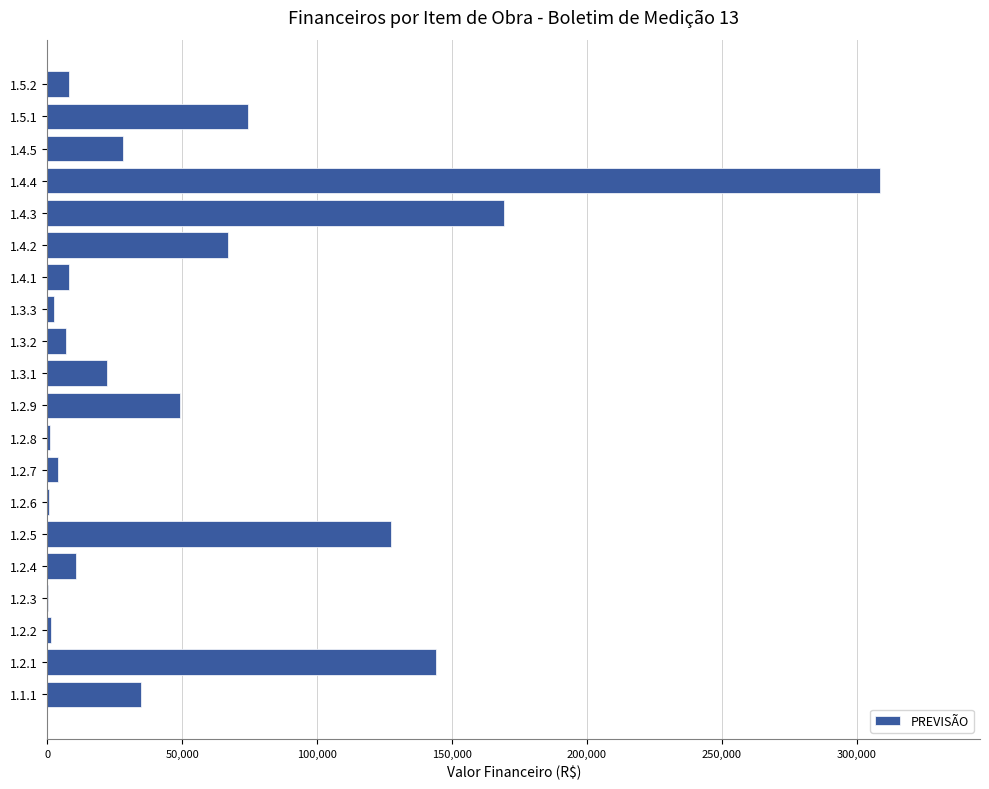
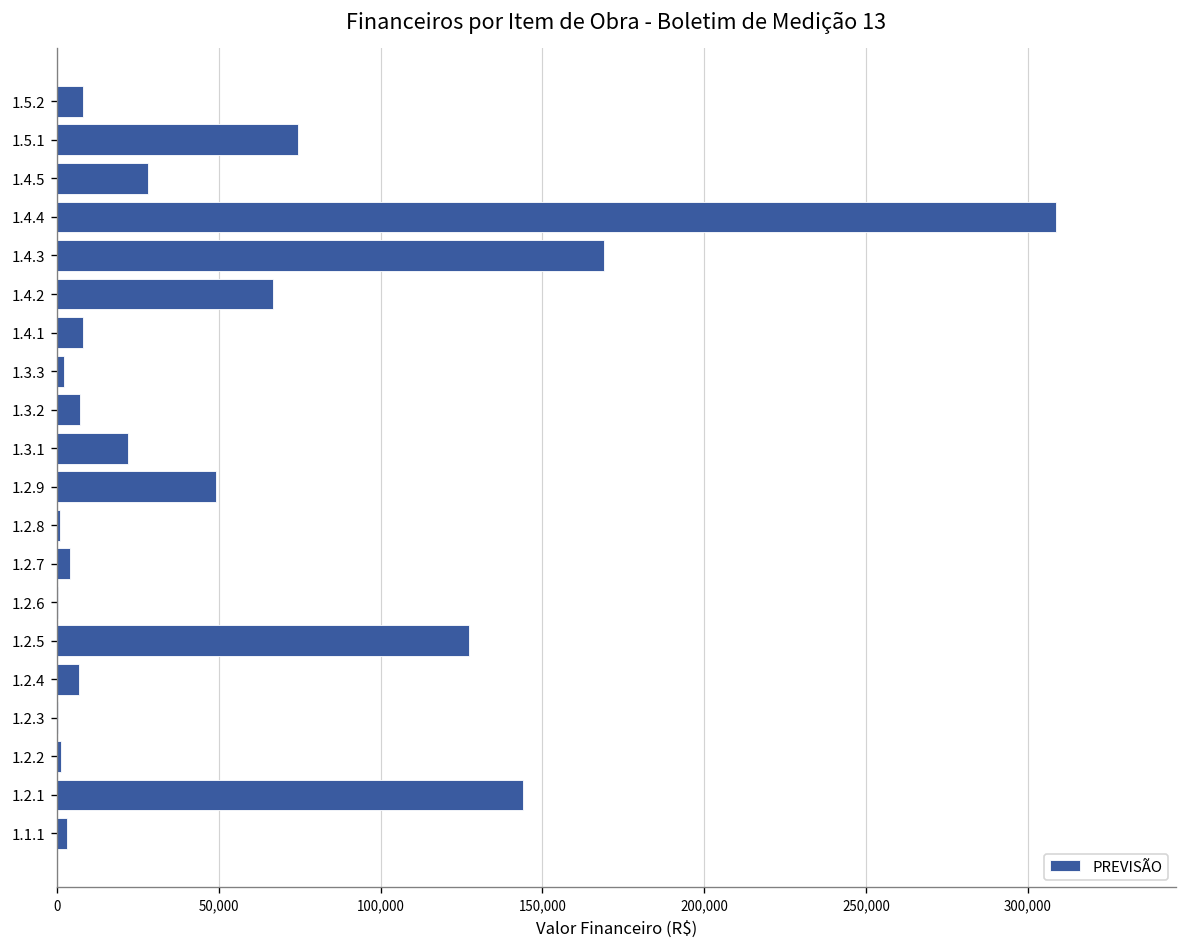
  {
    "1.5.2": "8,000",
    "1.5.1": "75,000",
    "1.4.5": "28,000",
    "1.4.4": "309,000",
    "1.4.3": "169,000",
    "1.4.2": "67,000",
    "1.4.1": "8,000",
    "1.3.3": "2,000",
    "1.3.2": "7,000",
    "1.3.1": "22,000",
    "1.2.9": "49,000",
    "1.2.7": "4,000",
    "1.2.5": "127,000",
-   "1.2.4": "10,000",
+   "1.2.4": "7,000",
    "1.2.2": "1,000",
    "1.2.1": "144,000",
-   "1.1.1": "35,000"
+   "1.1.1": "3,000"
  }
